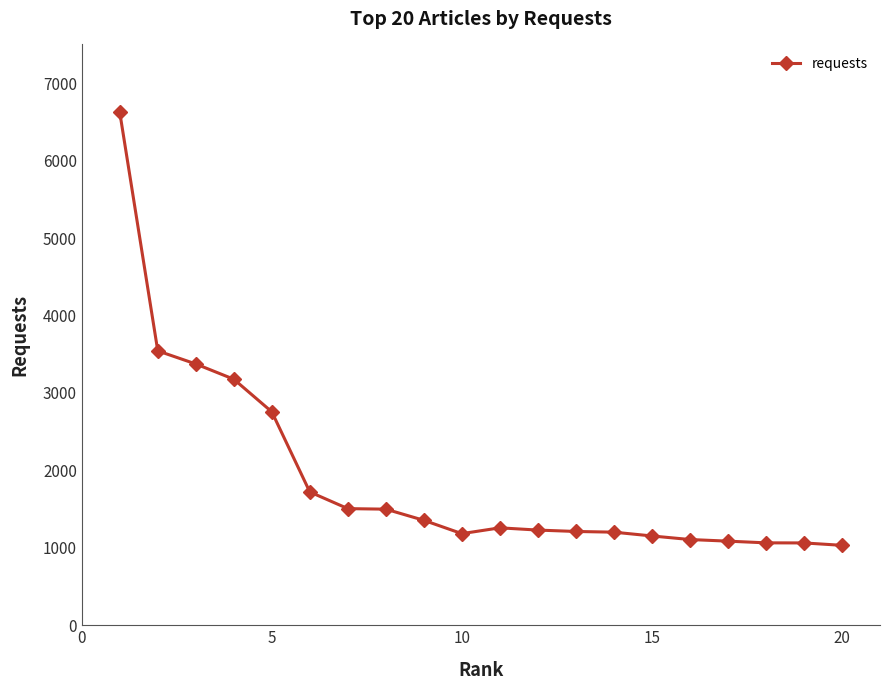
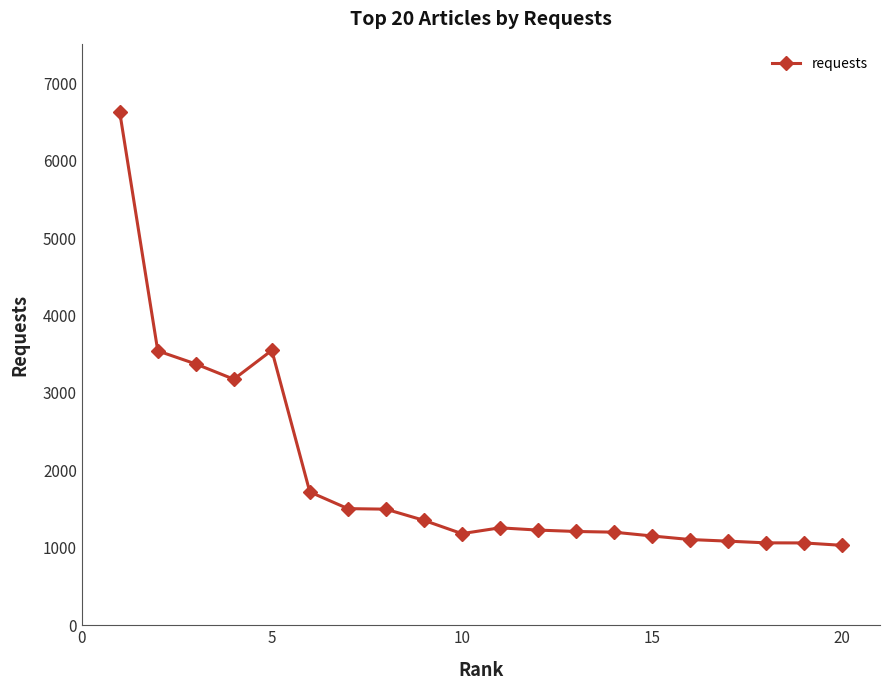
  {
-   "5": 2800,
+   "5": 3600,
    "10": 1200,
    "15": 1200,
    "20": 1000
  }
